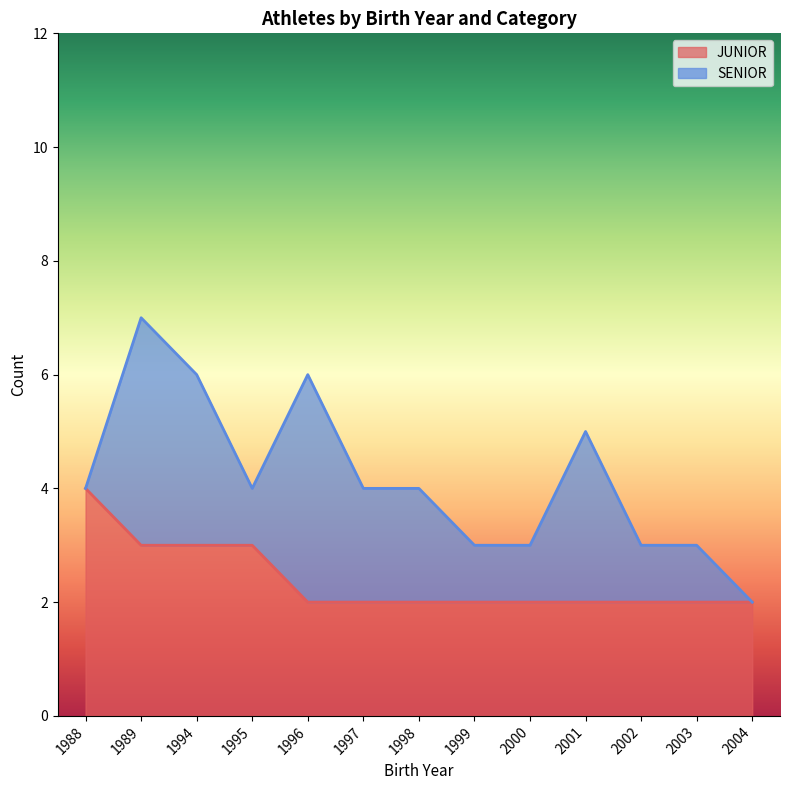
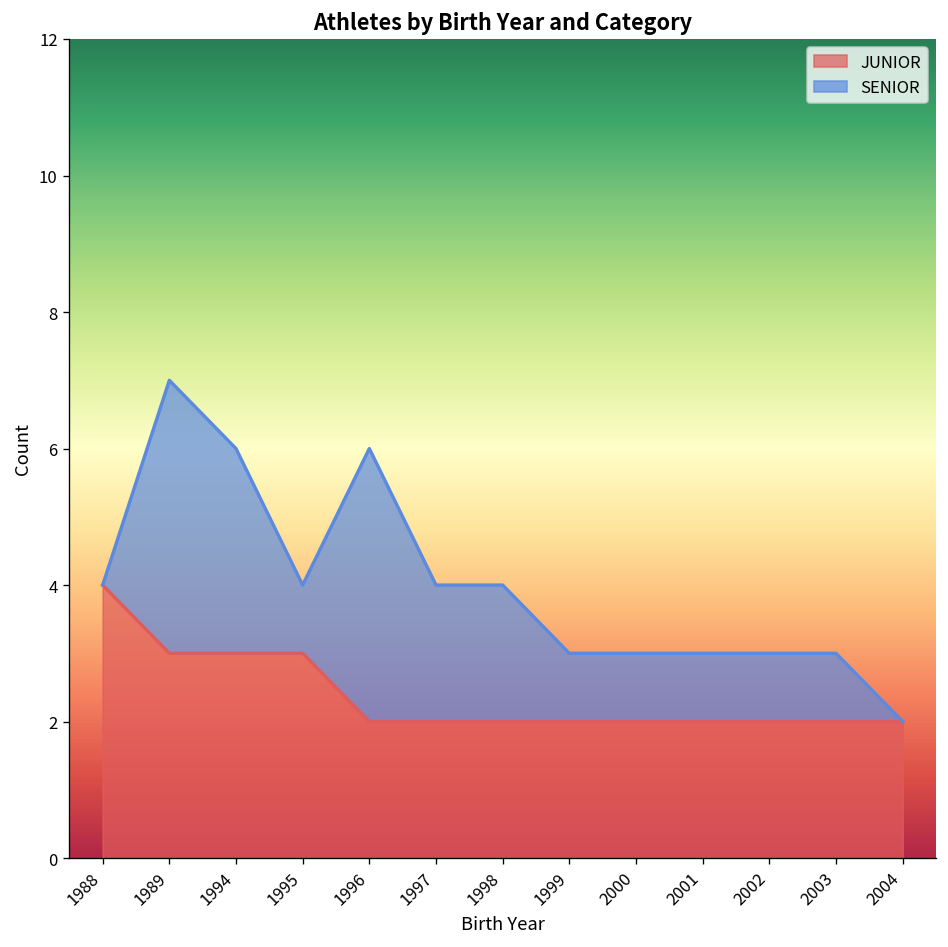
  {
    "JUNIOR": {
      "1989": 3,
      "1994": 3,
      "1995": 3,
      "1996": 2,
      "1997": 2,
      "1998": 2,
      "1999": 2,
      "2000": 2,
      "2001": 2,
      "2002": 2,
      "2003": 2
    },
    "SENIOR": {
      "1989": 4,
      "1994": 3,
      "1995": 1,
      "1996": 4,
      "1997": 2,
      "1998": 2,
      "1999": 1,
      "2000": 1,
-     "2001": 3,
+     "2001": 1,
      "2002": 1,
      "2003": 1
    }
  }
